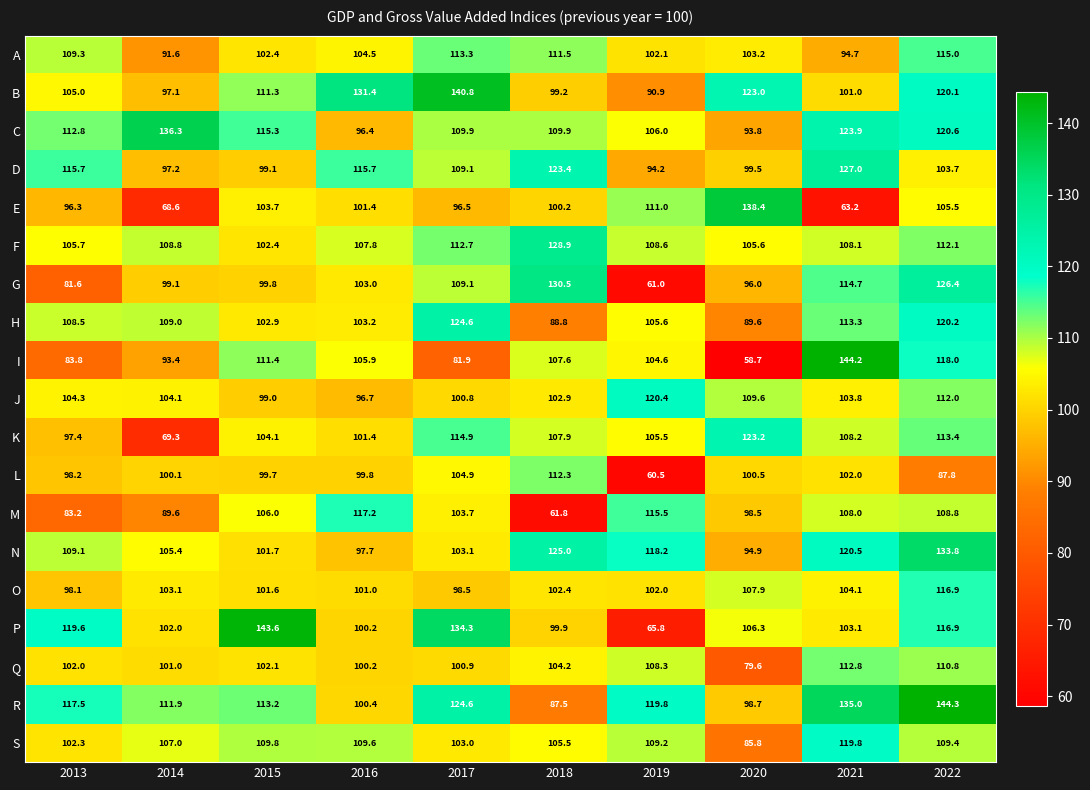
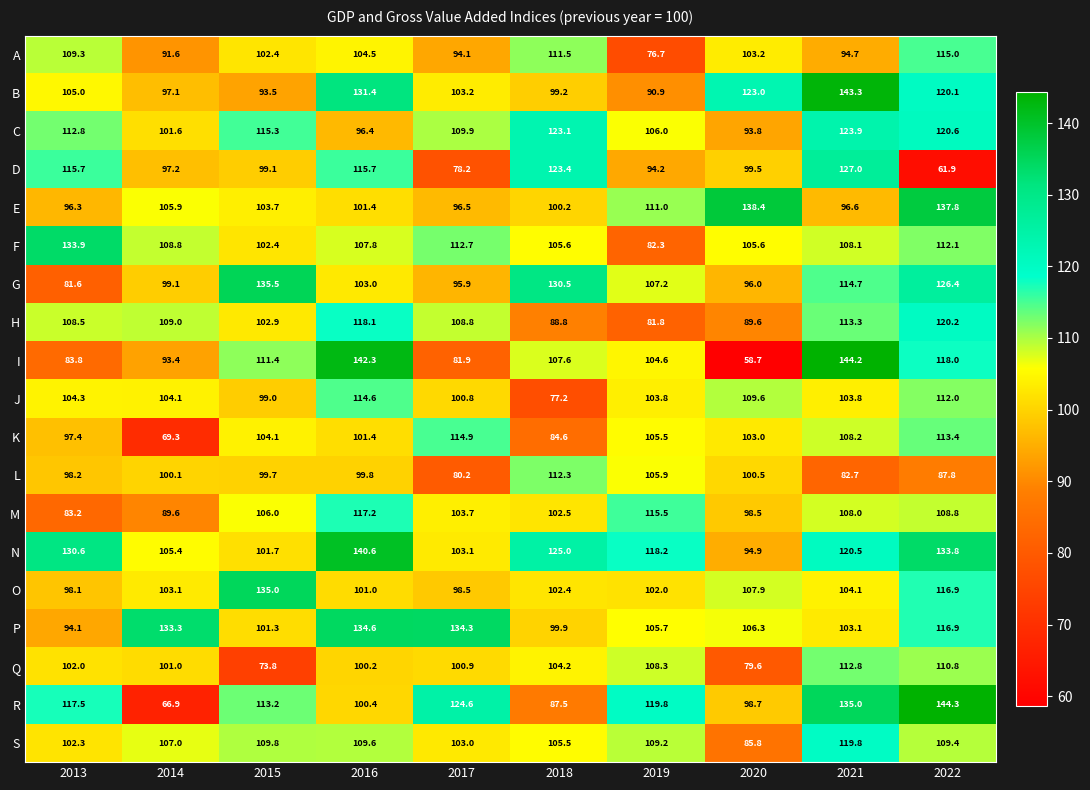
  {
    "A": {
      "2013": 109.3,
      "2014": 91.6,
      "2015": 102.4,
      "2016": 104.5,
-     "2017": 113.3,
+     "2017": 94.1,
      "2018": 111.5,
-     "2019": 102.1,
+     "2019": 76.7,
      "2020": 103.2,
      "2021": 94.7,
      "2022": 115.0
    },
    "B": {
      "2013": 105.0,
      "2014": 97.1,
-     "2015": 111.3,
+     "2015": 93.5,
      "2016": 131.4,
-     "2017": 140.8,
+     "2017": 103.2,
      "2018": 99.2,
      "2019": 90.9,
      "2020": 123.0,
-     "2021": 101.0,
+     "2021": 143.3,
      "2022": 120.1
    },
    "C": {
      "2013": 112.8,
-     "2014": 136.3,
+     "2014": 101.6,
      "2015": 115.3,
      "2016": 96.4,
      "2017": 109.9,
-     "2018": 109.9,
+     "2018": 123.1,
      "2019": 106.0,
      "2020": 93.8,
      "2021": 123.9,
      "2022": 120.6
    },
    "D": {
      "2013": 115.7,
      "2014": 97.2,
      "2015": 99.1,
      "2016": 115.7,
-     "2017": 109.1,
+     "2017": 78.2,
      "2018": 123.4,
      "2019": 94.2,
      "2020": 99.5,
      "2021": 127.0,
-     "2022": 103.7
+     "2022": 61.9
    },
    "E": {
      "2013": 96.3,
-     "2014": 68.6,
+     "2014": 105.9,
      "2015": 103.7,
      "2016": 101.4,
      "2017": 96.5,
      "2018": 100.2,
      "2019": 111.0,
      "2020": 138.4,
-     "2021": 63.2,
-     "2022": 105.5
+     "2021": 96.6,
+     "2022": 137.8
    },
    "F": {
-     "2013": 105.7,
+     "2013": 133.9,
      "2014": 108.8,
      "2015": 102.4,
      "2016": 107.8,
      "2017": 112.7,
-     "2018": 128.9,
-     "2019": 108.6,
+     "2018": 105.6,
+     "2019": 82.3,
      "2020": 105.6,
      "2021": 108.1,
      "2022": 112.1
    },
    "G": {
      "2013": 81.6,
      "2014": 99.1,
-     "2015": 99.8,
+     "2015": 135.5,
      "2016": 103.0,
-     "2017": 109.1,
+     "2017": 95.9,
      "2018": 130.5,
-     "2019": 61.0,
+     "2019": 107.2,
      "2020": 96.0,
      "2021": 114.7,
      "2022": 126.4
    },
    "H": {
      "2013": 108.5,
      "2014": 109.0,
      "2015": 102.9,
-     "2016": 103.2,
-     "2017": 124.6,
+     "2016": 118.1,
+     "2017": 108.8,
      "2018": 88.8,
-     "2019": 105.6,
+     "2019": 81.8,
      "2020": 89.6,
      "2021": 113.3,
      "2022": 120.2
    },
    "I": {
      "2013": 83.8,
      "2014": 93.4,
      "2015": 111.4,
-     "2016": 105.9,
+     "2016": 142.3,
      "2017": 81.9,
      "2018": 107.6,
      "2019": 104.6,
      "2020": 58.7,
      "2021": 144.2,
      "2022": 118.0
    },
    "J": {
      "2013": 104.3,
      "2014": 104.1,
      "2015": 99.0,
-     "2016": 96.7,
+     "2016": 114.6,
      "2017": 100.8,
-     "2018": 102.9,
-     "2019": 120.4,
+     "2018": 77.2,
+     "2019": 103.8,
      "2020": 109.6,
      "2021": 103.8,
      "2022": 112.0
    },
    "K": {
      "2013": 97.4,
      "2014": 69.3,
      "2015": 104.1,
      "2016": 101.4,
      "2017": 114.9,
-     "2018": 107.9,
+     "2018": 84.6,
      "2019": 105.5,
-     "2020": 123.2,
+     "2020": 103.0,
      "2021": 108.2,
      "2022": 113.4
    },
    "L": {
      "2013": 98.2,
      "2014": 100.1,
      "2015": 99.7,
      "2016": 99.8,
-     "2017": 104.9,
+     "2017": 80.2,
      "2018": 112.3,
-     "2019": 60.5,
+     "2019": 105.9,
      "2020": 100.5,
-     "2021": 102.0,
+     "2021": 82.7,
      "2022": 87.8
    },
    "M": {
      "2013": 83.2,
      "2014": 89.6,
      "2015": 106.0,
      "2016": 117.2,
      "2017": 103.7,
-     "2018": 61.8,
+     "2018": 102.5,
      "2019": 115.5,
      "2020": 98.5,
      "2021": 108.0,
      "2022": 108.8
    },
    "N": {
-     "2013": 109.1,
+     "2013": 130.6,
      "2014": 105.4,
      "2015": 101.7,
-     "2016": 97.7,
+     "2016": 140.6,
      "2017": 103.1,
      "2018": 125.0,
      "2019": 118.2,
      "2020": 94.9,
      "2021": 120.5,
      "2022": 133.8
    },
    "O": {
      "2013": 98.1,
      "2014": 103.1,
-     "2015": 101.6,
+     "2015": 135.0,
      "2016": 101.0,
      "2017": 98.5,
      "2018": 102.4,
      "2019": 102.0,
      "2020": 107.9,
      "2021": 104.1,
      "2022": 116.9
    },
    "P": {
-     "2013": 119.6,
-     "2014": 102.0,
-     "2015": 143.6,
-     "2016": 100.2,
+     "2013": 94.1,
+     "2014": 133.3,
+     "2015": 101.3,
+     "2016": 134.6,
      "2017": 134.3,
      "2018": 99.9,
-     "2019": 65.8,
+     "2019": 105.7,
      "2020": 106.3,
      "2021": 103.1,
      "2022": 116.9
    },
    "Q": {
      "2013": 102.0,
      "2014": 101.0,
-     "2015": 102.1,
+     "2015": 73.8,
      "2016": 100.2,
      "2017": 100.9,
      "2018": 104.2,
      "2019": 108.3,
      "2020": 79.6,
      "2021": 112.8,
      "2022": 110.8
    },
    "R": {
      "2013": 117.5,
-     "2014": 111.9,
+     "2014": 66.9,
      "2015": 113.2,
      "2016": 100.4,
      "2017": 124.6,
      "2018": 87.5,
      "2019": 119.8,
      "2020": 98.7,
      "2021": 135.0,
      "2022": 144.3
    },
    "S": {
      "2013": 102.3,
      "2014": 107.0,
      "2015": 109.8,
      "2016": 109.6,
      "2017": 103.0,
      "2018": 105.5,
      "2019": 109.2,
      "2020": 85.8,
      "2021": 119.8,
      "2022": 109.4
    }
  }
